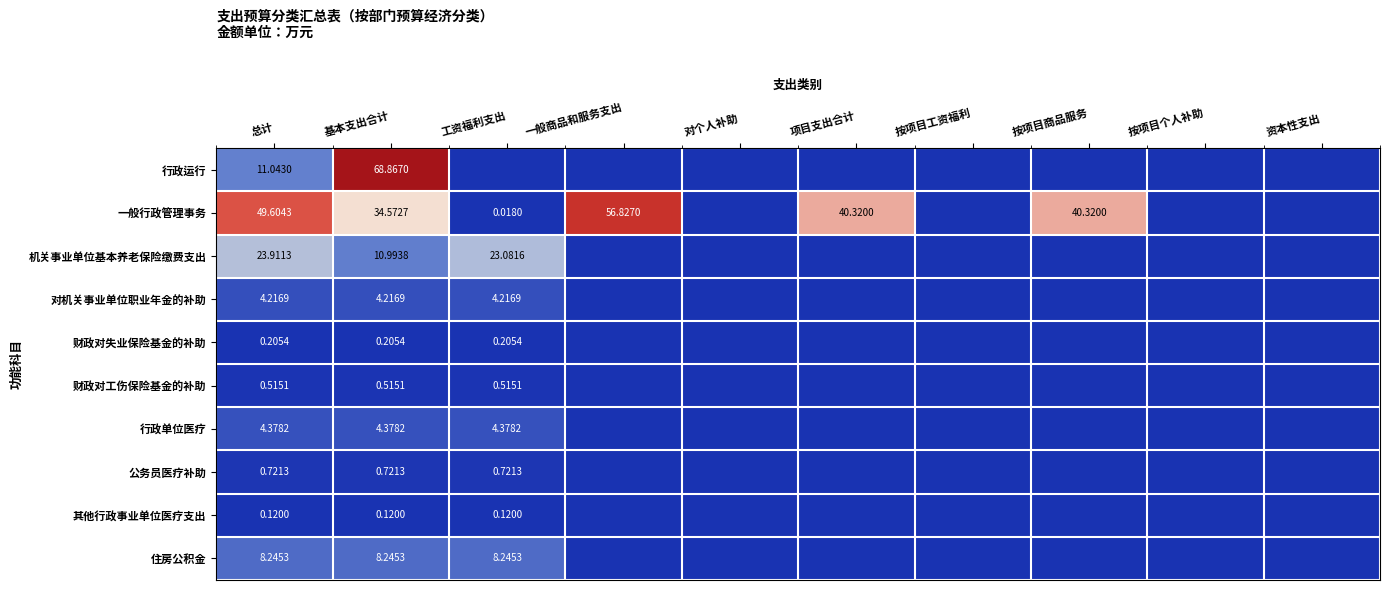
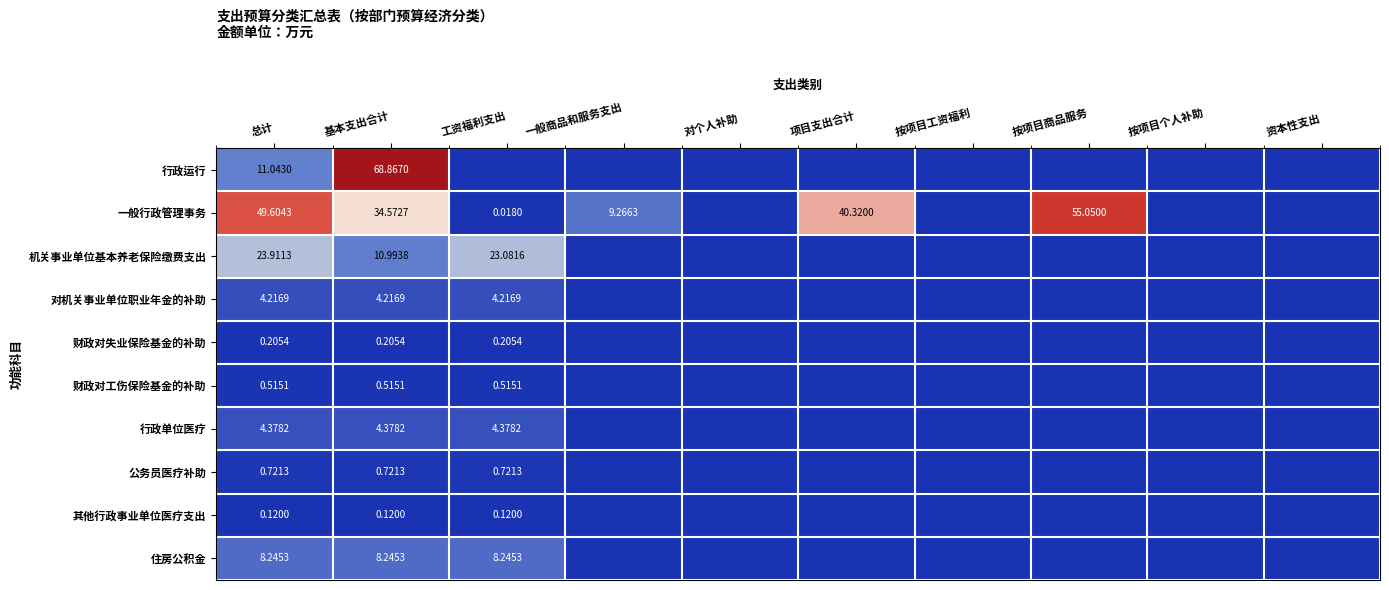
  {
    "行政运行": {
      "总计": 11.0430,
      "基本支出合计": 68.8670
    },
    "一般行政管理事务": {
      "总计": 49.6043,
      "基本支出合计": 34.5727,
      "工资福利支出": 0.0180,
-     "一般商品和服务支出": 56.8270,
+     "一般商品和服务支出": 9.2663,
      "项目支出合计": 40.3200,
-     "按项目商品服务": 40.3200
+     "按项目商品服务": 55.0500
    },
    "机关事业单位基本养老保险缴费支出": {
      "总计": 23.9113,
      "基本支出合计": 10.9938,
      "工资福利支出": 23.0816
    },
    "对机关事业单位职业年金的补助": {
      "总计": 4.2169,
      "基本支出合计": 4.2169,
      "工资福利支出": 4.2169
    },
    "财政对失业保险基金的补助": {
      "总计": 0.2054,
      "基本支出合计": 0.2054,
      "工资福利支出": 0.2054
    },
    "财政对工伤保险基金的补助": {
      "总计": 0.5151,
      "基本支出合计": 0.5151,
      "工资福利支出": 0.5151
    },
    "行政单位医疗": {
      "总计": 4.3782,
      "基本支出合计": 4.3782,
      "工资福利支出": 4.3782
    },
    "公务员医疗补助": {
      "总计": 0.7213,
      "基本支出合计": 0.7213,
      "工资福利支出": 0.7213
    },
    "其他行政事业单位医疗支出": {
      "总计": 0.1200,
      "基本支出合计": 0.1200,
      "工资福利支出": 0.1200
    },
    "住房公积金": {
      "总计": 8.2453,
      "基本支出合计": 8.2453,
      "工资福利支出": 8.2453
    }
  }
